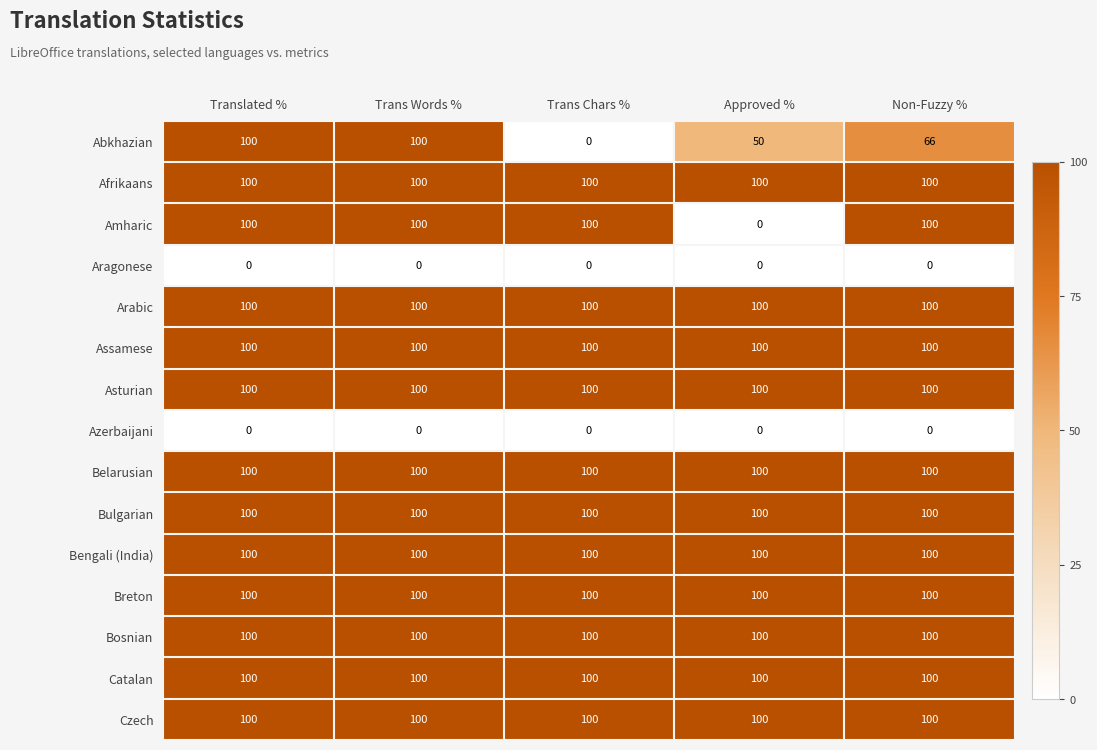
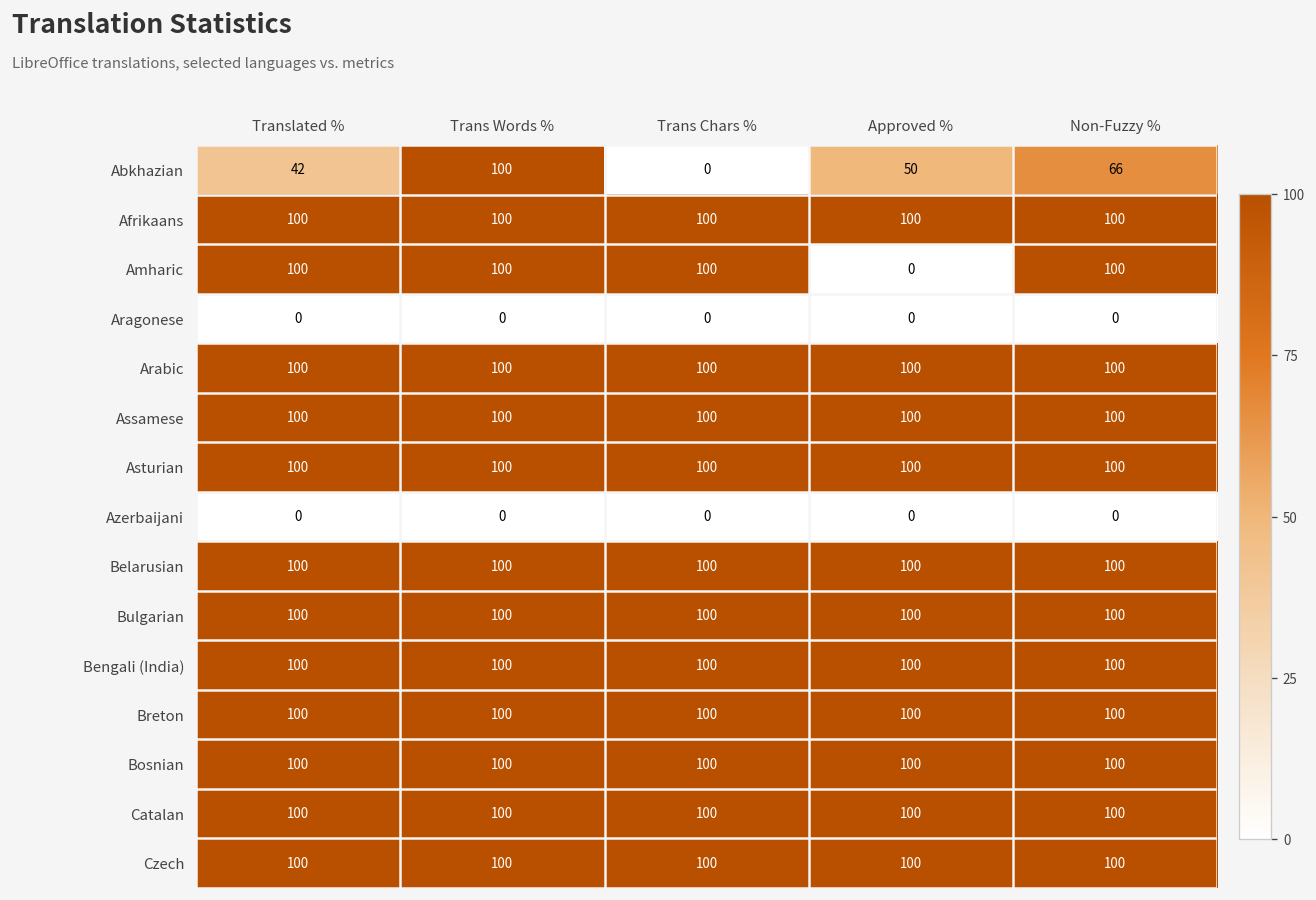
  {
    "Abkhazian": {
-     "Translated %": 100,
+     "Translated %": 42,
      "Trans Words %": 100,
      "Trans Chars %": 0,
      "Approved %": 50,
      "Non-Fuzzy %": 66
    },
    "Afrikaans": {
      "Translated %": 100,
      "Trans Words %": 100,
      "Trans Chars %": 100,
      "Approved %": 100,
      "Non-Fuzzy %": 100
    },
    "Amharic": {
      "Translated %": 100,
      "Trans Words %": 100,
      "Trans Chars %": 100,
      "Approved %": 0,
      "Non-Fuzzy %": 100
    },
    "Aragonese": {
      "Translated %": 0,
      "Trans Words %": 0,
      "Trans Chars %": 0,
      "Approved %": 0,
      "Non-Fuzzy %": 0
    },
    "Arabic": {
      "Translated %": 100,
      "Trans Words %": 100,
      "Trans Chars %": 100,
      "Approved %": 100,
      "Non-Fuzzy %": 100
    },
    "Assamese": {
      "Translated %": 100,
      "Trans Words %": 100,
      "Trans Chars %": 100,
      "Approved %": 100,
      "Non-Fuzzy %": 100
    },
    "Asturian": {
      "Translated %": 100,
      "Trans Words %": 100,
      "Trans Chars %": 100,
      "Approved %": 100,
      "Non-Fuzzy %": 100
    },
    "Azerbaijani": {
      "Translated %": 0,
      "Trans Words %": 0,
      "Trans Chars %": 0,
      "Approved %": 0,
      "Non-Fuzzy %": 0
    },
    "Belarusian": {
      "Translated %": 100,
      "Trans Words %": 100,
      "Trans Chars %": 100,
      "Approved %": 100,
      "Non-Fuzzy %": 100
    },
    "Bulgarian": {
      "Translated %": 100,
      "Trans Words %": 100,
      "Trans Chars %": 100,
      "Approved %": 100,
      "Non-Fuzzy %": 100
    },
    "Bengali (India)": {
      "Translated %": 100,
      "Trans Words %": 100,
      "Trans Chars %": 100,
      "Approved %": 100,
      "Non-Fuzzy %": 100
    },
    "Breton": {
      "Translated %": 100,
      "Trans Words %": 100,
      "Trans Chars %": 100,
      "Approved %": 100,
      "Non-Fuzzy %": 100
    },
    "Bosnian": {
      "Translated %": 100,
      "Trans Words %": 100,
      "Trans Chars %": 100,
      "Approved %": 100,
      "Non-Fuzzy %": 100
    },
    "Catalan": {
      "Translated %": 100,
      "Trans Words %": 100,
      "Trans Chars %": 100,
      "Approved %": 100,
      "Non-Fuzzy %": 100
    },
    "Czech": {
      "Translated %": 100,
      "Trans Words %": 100,
      "Trans Chars %": 100,
      "Approved %": 100,
      "Non-Fuzzy %": 100
    }
  }
